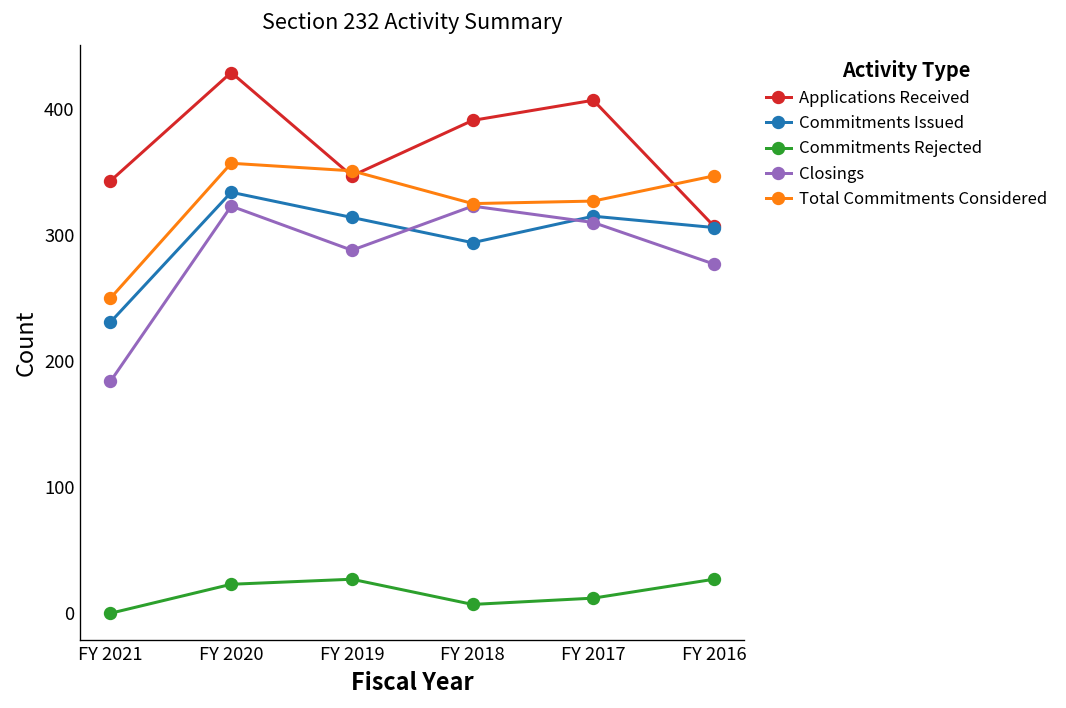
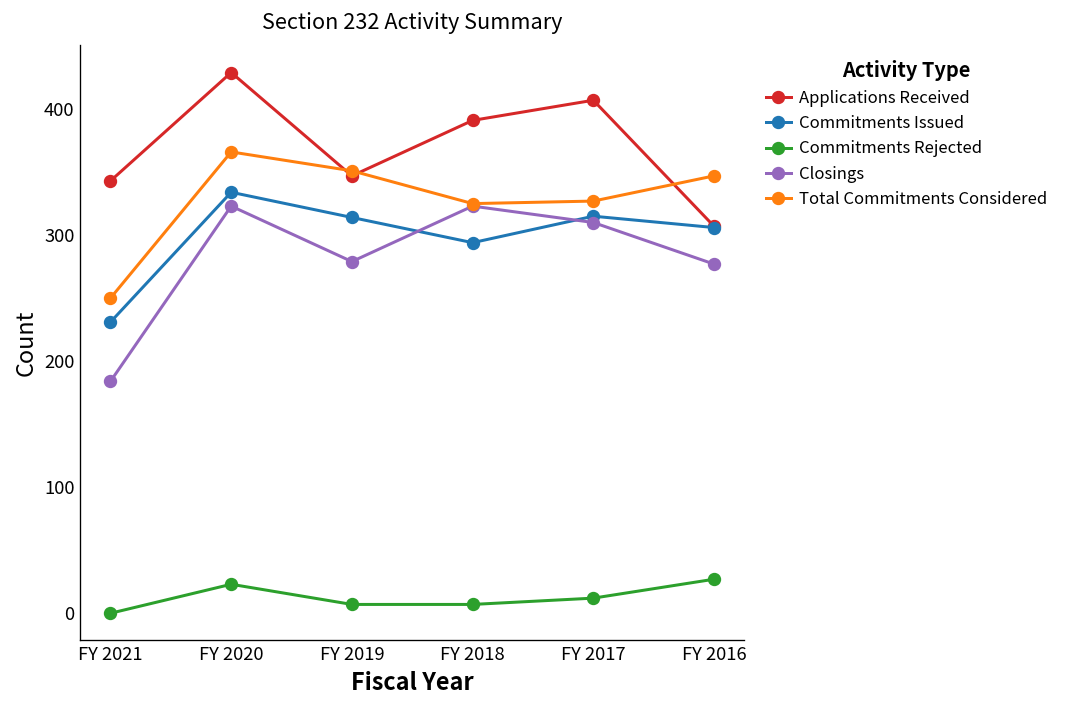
  {
    "Applications Received": {
      "FY 2021": 343,
      "FY 2020": 429,
      "FY 2019": 347,
      "FY 2018": 391,
      "FY 2017": 407
    },
    "Commitments Issued": {
      "FY 2021": 231,
      "FY 2020": 334,
      "FY 2019": 314,
      "FY 2018": 294,
      "FY 2017": 315
    },
    "Commitments Rejected": {
      "FY 2021": 0,
      "FY 2020": 23,
-     "FY 2019": 27,
+     "FY 2019": 7,
      "FY 2018": 7,
      "FY 2017": 12,
      "FY 2016": 27
    },
    "Closings": {
      "FY 2021": 184,
      "FY 2020": 323,
-     "FY 2019": 288,
+     "FY 2019": 279,
      "FY 2017": 310,
      "FY 2016": 277
    },
    "Total Commitments Considered": {
      "FY 2021": 250,
-     "FY 2020": 357,
+     "FY 2020": 366,
      "FY 2019": 351,
      "FY 2017": 327,
      "FY 2016": 347
    }
  }
